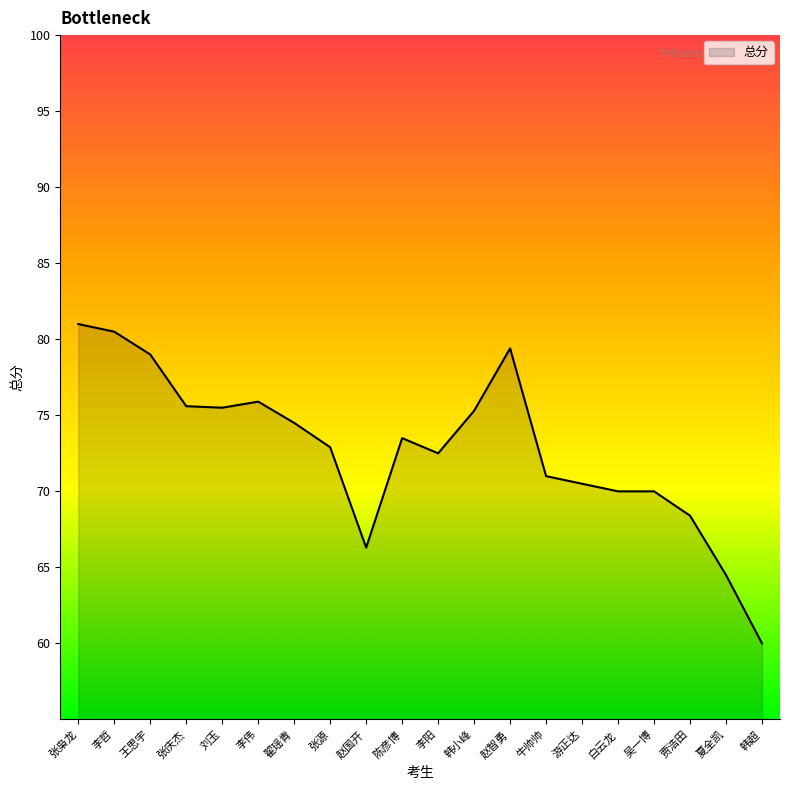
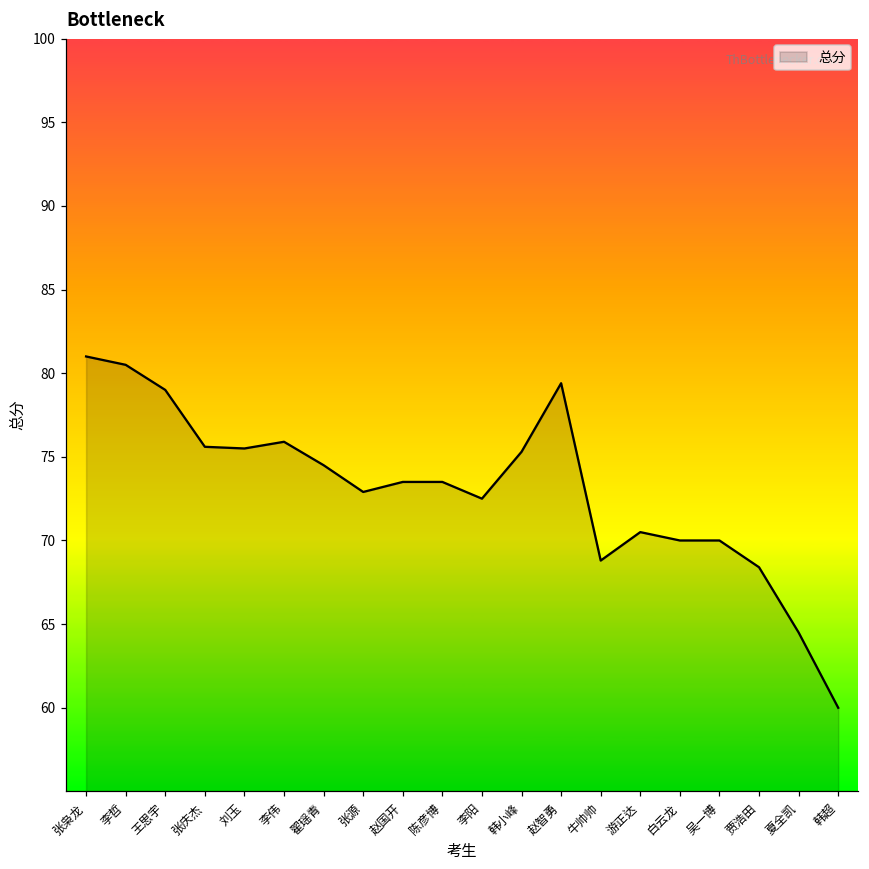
  {
    "张枭龙": 81.0,
    "李哲": 80.5,
    "王思宇": 79.0,
    "张庆杰": 75.6,
    "刘玉": 75.5,
    "李伟": 75.9,
    "翟瑶青": 74.5,
    "张源": 72.9,
-   "赵国开": 66.3,
+   "赵国开": 73.5,
    "陈彦博": 73.5,
    "李阳": 72.5,
    "韩小峰": 75.3,
    "赵智勇": 79.4,
-   "牛帅帅": 71.0,
+   "牛帅帅": 68.8,
    "游正达": 70.5,
    "白云龙": 70.0,
    "吴一博": 70.0,
    "贾浩田": 68.4,
    "夏全凯": 64.5,
    "韩超": 60.0
  }
